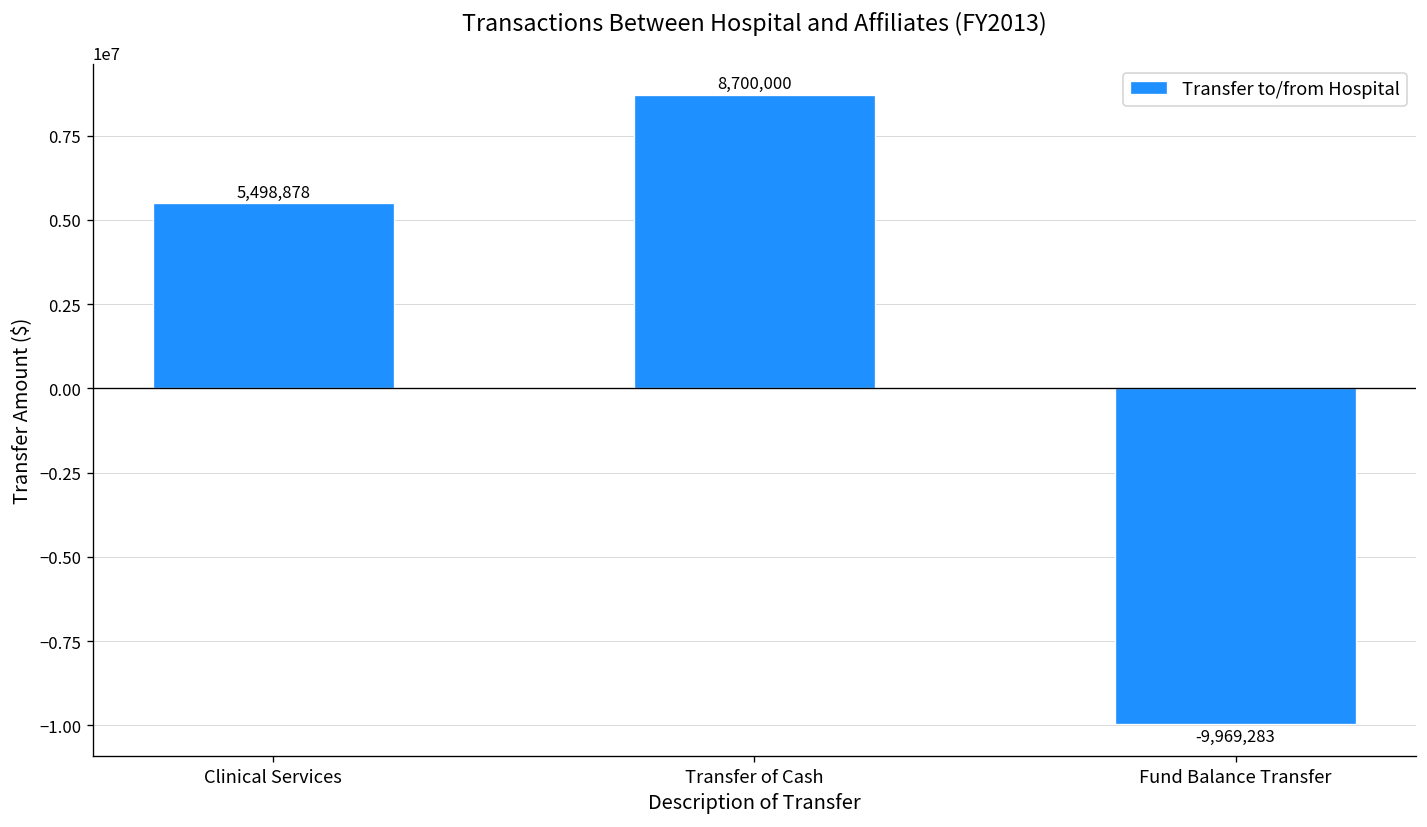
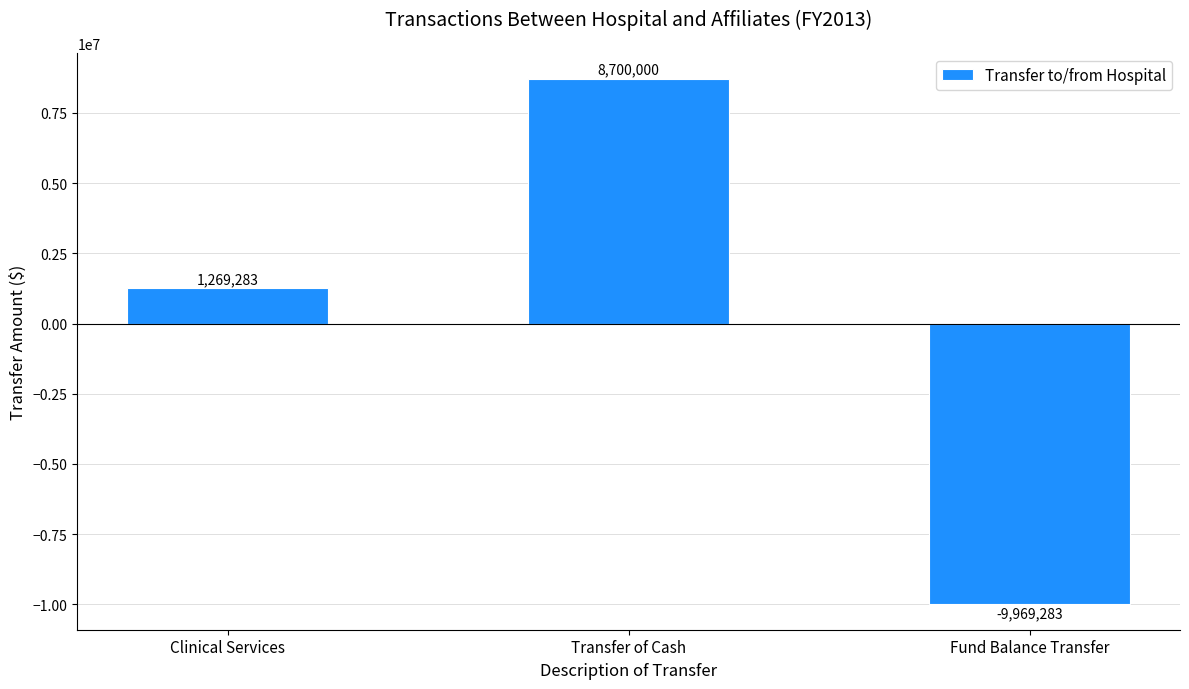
  {
-   "Clinical Services": "5,498,878",
+   "Clinical Services": "1,269,283",
    "Transfer of Cash": "8,700,000",
    "Fund Balance Transfer": "-9,969,283"
  }
